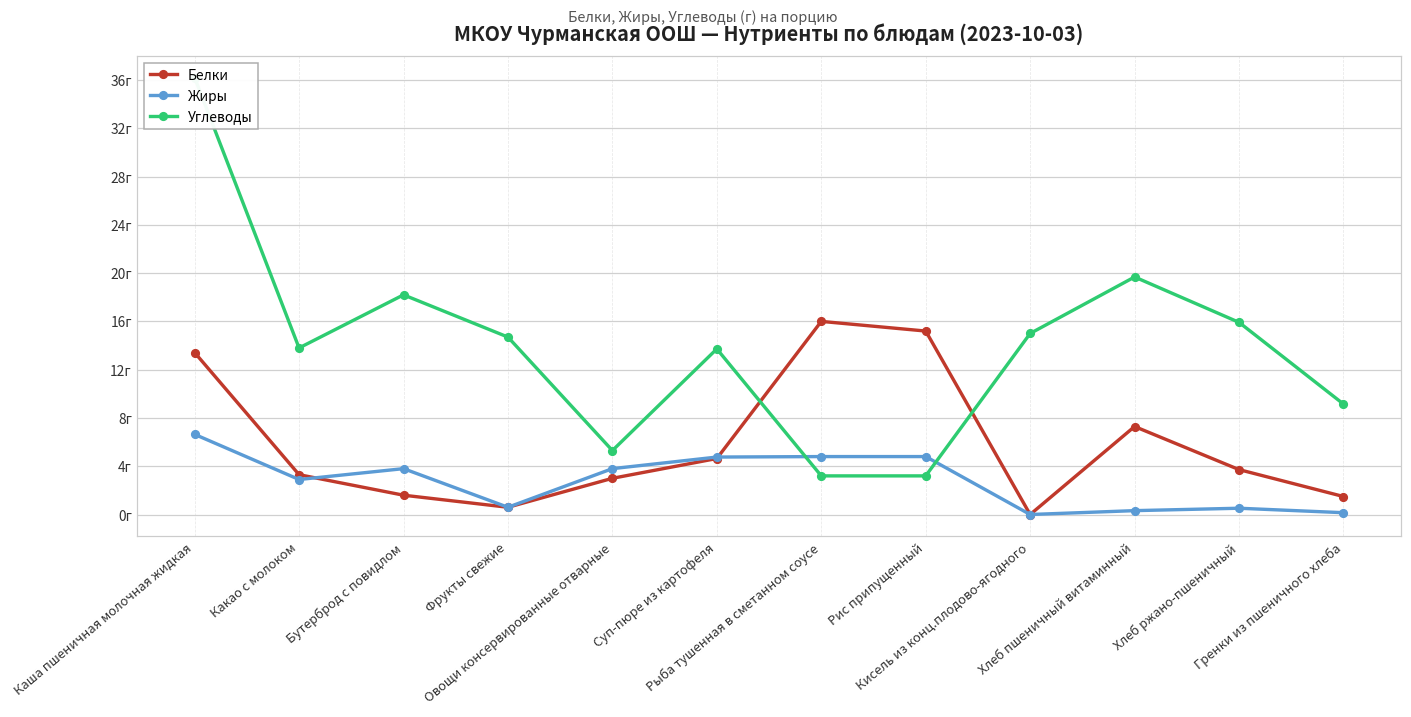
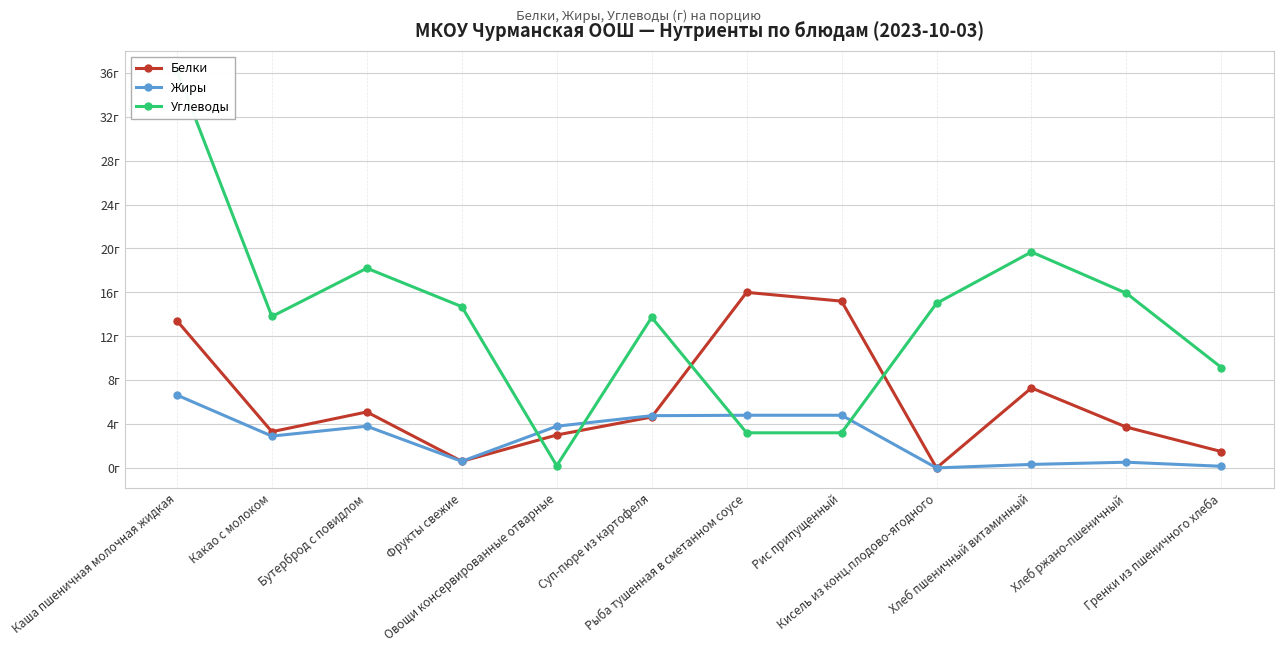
  {
    "Белки": {
      "Каша пшеничная молочная жидкая": "13.4г",
      "Какао с молоком": "3.3г",
-     "Бутерброд с повидлом": "1.6г",
+     "Бутерброд с повидлом": "5.1г",
      "Овощи консервированные отварные": "3.0г",
      "Рыба тушенная в сметанном соусе": "16.0г",
      "Рис припущенный": "15.2г",
      "Хлеб пшеничный витаминный": "7.3г",
      "Хлеб ржано-пшеничный": "3.7г",
      "Гренки из пшеничного хлеба": "1.5г"
    },
    "Жиры": {
      "Каша пшеничная молочная жидкая": "6.6г",
      "Какао с молоком": "2.9г",
      "Бутерброд с повидлом": "3.8г",
      "Овощи консервированные отварные": "3.8г",
      "Рыба тушенная в сметанном соусе": "4.8г",
      "Рис припущенный": "4.8г",
      "Хлеб пшеничный витаминный": "0.3г",
      "Хлеб ржано-пшеничный": "0.5г",
      "Гренки из пшеничного хлеба": "0.2г"
    },
    "Углеводы": {
      "Какао с молоком": "13.8г",
      "Бутерброд с повидлом": "18.2г",
      "Фрукты свежие": "14.7г",
-     "Овощи консервированные отварные": "5.3г",
+     "Овощи консервированные отварные": "0.2г",
      "Суп-пюре из картофеля": "13.7г",
      "Рыба тушенная в сметанном соусе": "3.2г",
      "Рис припущенный": "3.2г",
      "Кисель из конц.плодово-ягодного": "15.0г",
      "Хлеб пшеничный витаминный": "19.7г",
      "Хлеб ржано-пшеничный": "15.9г",
      "Гренки из пшеничного хлеба": "9.2г"
    }
  }
